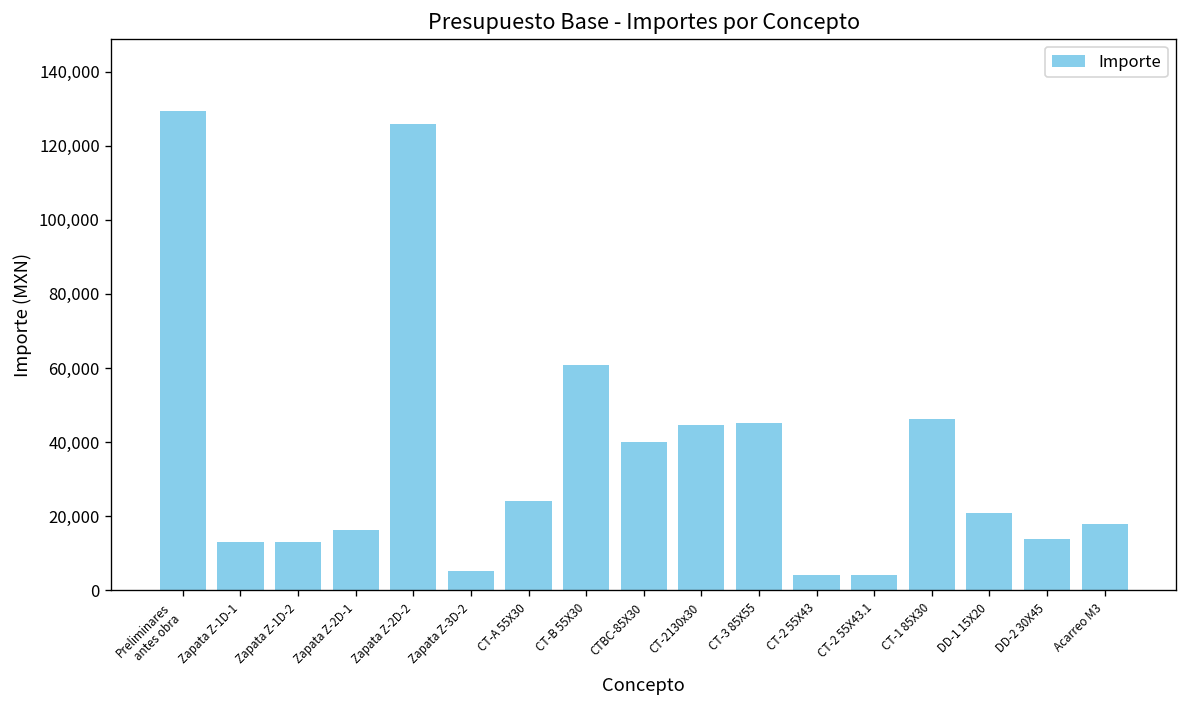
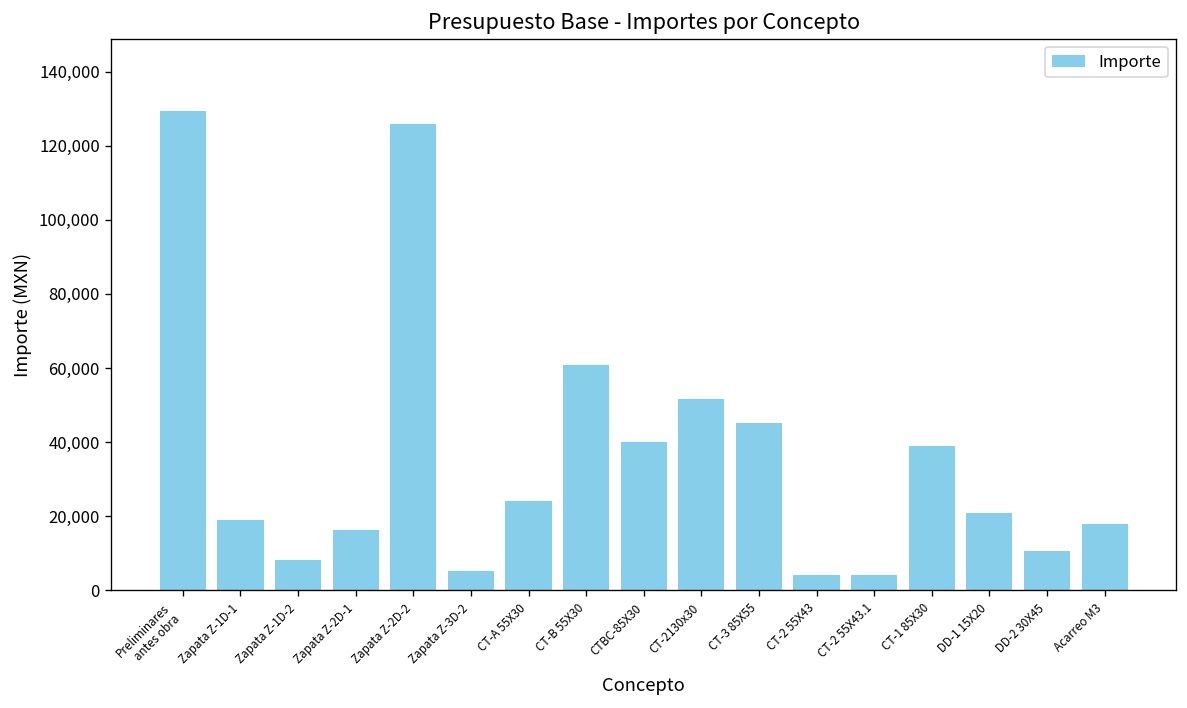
  {
    "Preliminares antes obra": "129,000",
-   "Zapata Z-1D-1": "13,000",
-   "Zapata Z-1D-2": "13,000",
+   "Zapata Z-1D-1": "19,000",
+   "Zapata Z-1D-2": "8,000",
    "Zapata Z-2D-1": "16,000",
    "Zapata Z-2D-2": "126,000",
    "Zapata Z-3D-2": "5,000",
    "CT-A 55X30": "24,000",
    "CT-B 55X30": "61,000",
    "CTBC-85X30": "40,000",
-   "CT-2130x30": "45,000",
+   "CT-2130x30": "52,000",
    "CT-3 85X55": "45,000",
    "CT-2 55X43": "4,000",
    "CT-2 55X43.1": "4,000",
-   "CT-1 85X30": "46,000",
+   "CT-1 85X30": "39,000",
    "DD-1 15X20": "21,000",
-   "DD-2 30X45": "14,000",
+   "DD-2 30X45": "11,000",
    "Acarreo M3": "18,000"
  }
